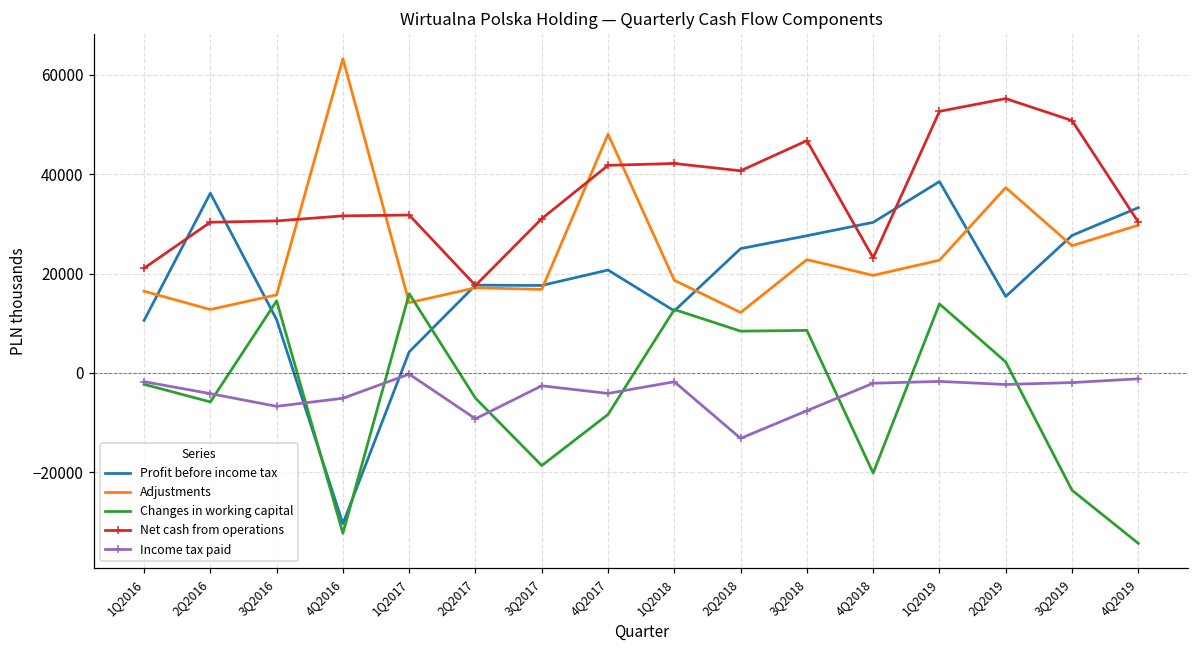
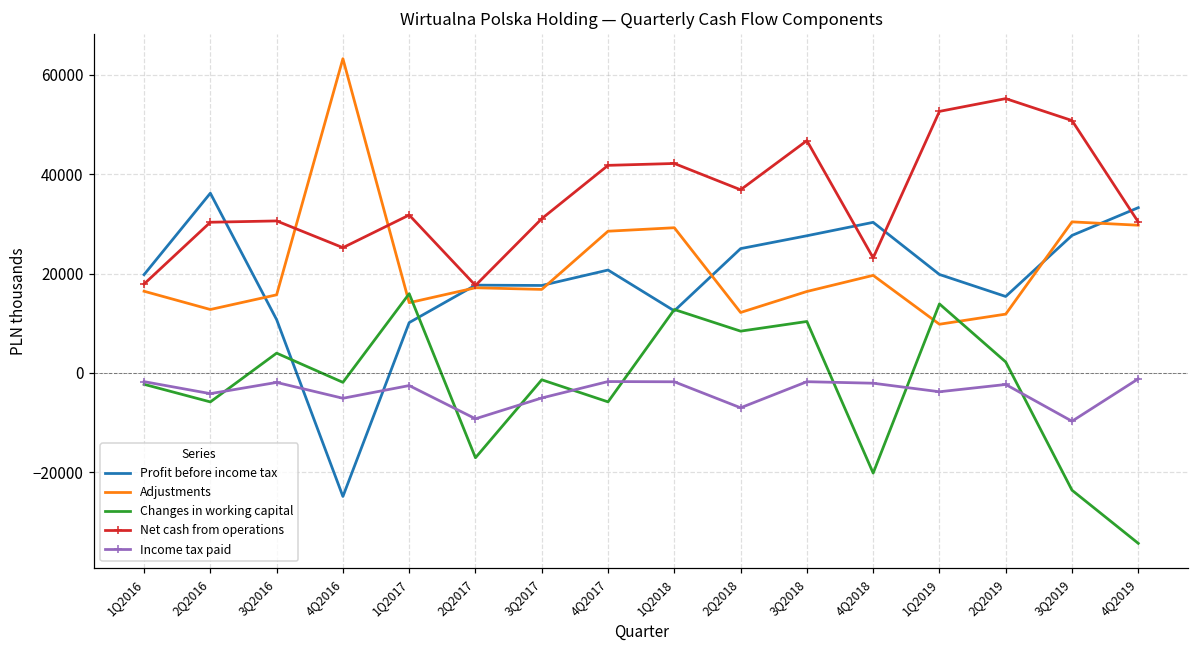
  {
    "Profit before income tax": {
-     "1Q2016": 11000,
+     "1Q2016": 20000,
      "2Q2016": 36000,
      "3Q2016": 11000,
-     "4Q2016": -30000,
-     "1Q2017": 4000,
+     "4Q2016": -25000,
+     "1Q2017": 10000,
      "3Q2017": 18000,
      "4Q2017": 21000,
      "2Q2018": 25000,
      "3Q2018": 28000,
      "4Q2018": 30000,
-     "1Q2019": 39000,
+     "1Q2019": 20000,
      "2Q2019": 15000,
      "3Q2019": 28000,
      "4Q2019": 33000
    },
    "Adjustments": {
      "1Q2016": 16000,
      "2Q2016": 13000,
      "3Q2016": 16000,
      "4Q2016": 63000,
      "1Q2017": 14000,
      "3Q2017": 17000,
-     "4Q2017": 48000,
-     "1Q2018": 19000,
+     "4Q2017": 29000,
+     "1Q2018": 29000,
      "2Q2018": 12000,
-     "3Q2018": 23000,
+     "3Q2018": 16000,
      "4Q2018": 20000,
-     "1Q2019": 23000,
-     "2Q2019": 37000,
-     "3Q2019": 26000,
+     "1Q2019": 10000,
+     "2Q2019": 12000,
+     "3Q2019": 30000,
      "4Q2019": 30000
    },
    "Changes in working capital": {
      "2Q2016": -6000,
-     "3Q2016": 15000,
-     "4Q2016": -32000,
+     "3Q2016": 4000,
+     "4Q2016": -2000,
      "1Q2017": 16000,
-     "2Q2017": -5000,
-     "3Q2017": -19000,
-     "4Q2017": -8000,
+     "2Q2017": -17000,
+     "3Q2017": -1000,
+     "4Q2017": -6000,
      "2Q2018": 8000,
-     "3Q2018": 9000,
+     "3Q2018": 10000,
      "4Q2018": -20000,
      "1Q2019": 14000,
      "2Q2019": 2000,
      "3Q2019": -24000,
      "4Q2019": -34000
    },
    "Net cash from operations": {
-     "1Q2016": 21000,
+     "1Q2016": 18000,
      "2Q2016": 30000,
      "3Q2016": 31000,
-     "4Q2016": 32000,
+     "4Q2016": 25000,
      "1Q2017": 32000,
      "3Q2017": 31000,
      "4Q2017": 42000,
      "1Q2018": 42000,
-     "2Q2018": 41000,
+     "2Q2018": 37000,
      "3Q2018": 47000,
      "4Q2018": 23000,
      "1Q2019": 53000,
      "2Q2019": 55000,
      "3Q2019": 51000,
      "4Q2019": 30000
    },
    "Income tax paid": {
      "2Q2016": -4000,
-     "3Q2016": -7000,
+     "3Q2016": -2000,
      "4Q2016": -5000,
-     "1Q2017": 0,
+     "1Q2017": -3000,
      "2Q2017": -9000,
-     "3Q2017": -3000,
-     "4Q2017": -4000,
+     "3Q2017": -5000,
+     "4Q2017": -2000,
      "1Q2018": -2000,
-     "2Q2018": -13000,
-     "3Q2018": -8000,
+     "2Q2018": -7000,
+     "3Q2018": -2000,
      "4Q2018": -2000,
-     "1Q2019": -2000,
+     "1Q2019": -4000,
      "2Q2019": -2000,
-     "3Q2019": -2000,
+     "3Q2019": -10000,
      "4Q2019": -1000
    }
  }
